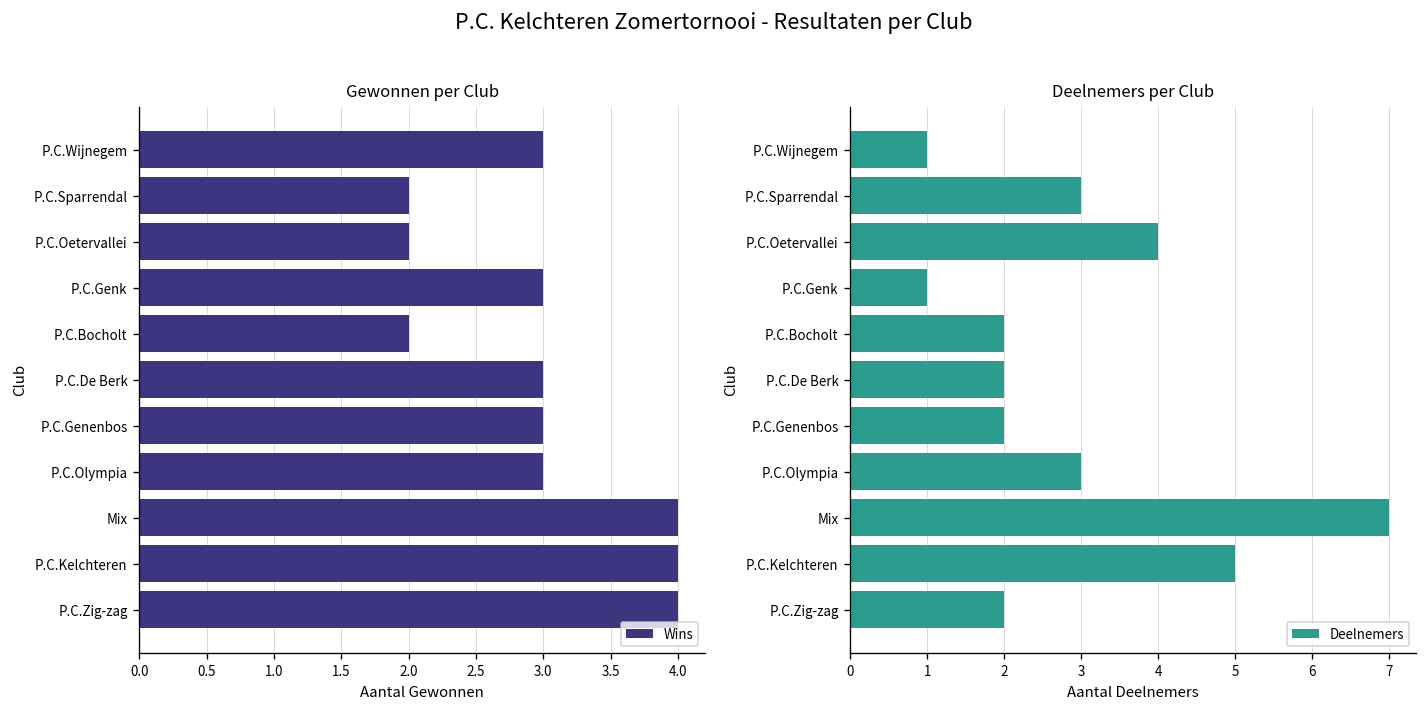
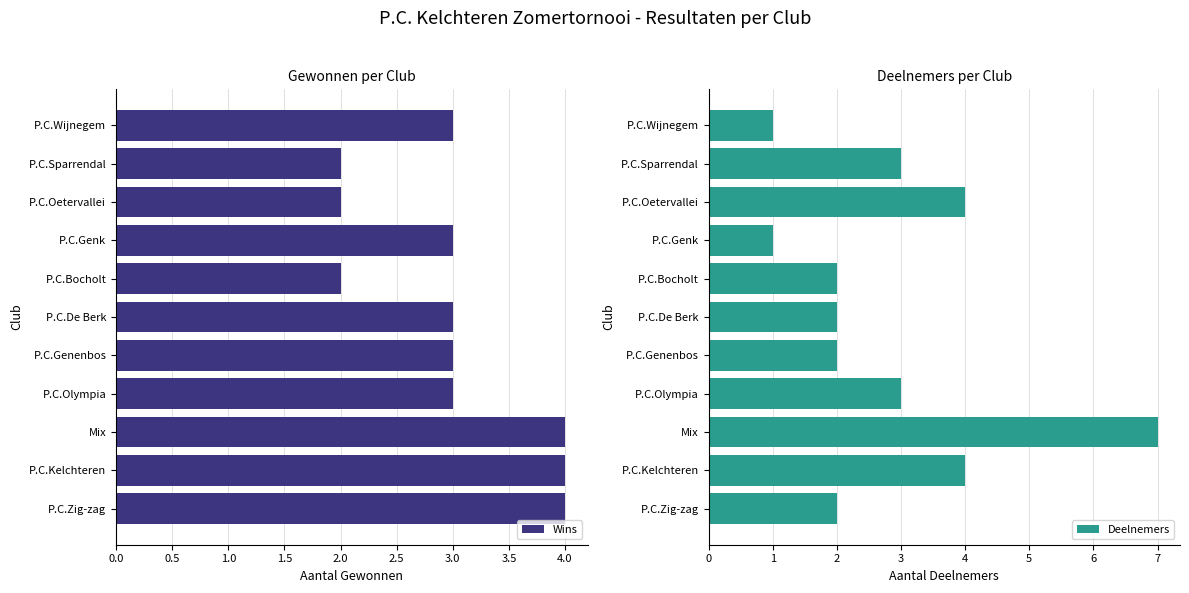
  {
    "Gewonnen per Club": {
      "P.C.Wijnegem": 3.00,
      "P.C.Sparrendal": 2.00,
      "P.C.Oetervallei": 2.00,
      "P.C.Genk": 3.00,
      "P.C.Bocholt": 2.00,
      "P.C.De Berk": 3.00,
      "P.C.Genenbos": 3.00,
      "P.C.Olympia": 3.00,
      "Mix": 4.00,
      "P.C.Kelchteren": 4.00,
      "P.C.Zig-zag": 4.00
    },
    "Deelnemers per Club": {
      "P.C.Wijnegem": 1,
      "P.C.Sparrendal": 3,
      "P.C.Oetervallei": 4,
      "P.C.Genk": 1,
      "P.C.Bocholt": 2,
      "P.C.De Berk": 2,
      "P.C.Genenbos": 2,
      "P.C.Olympia": 3,
      "Mix": 7,
-     "P.C.Kelchteren": 5,
+     "P.C.Kelchteren": 4,
      "P.C.Zig-zag": 2
    }
  }
